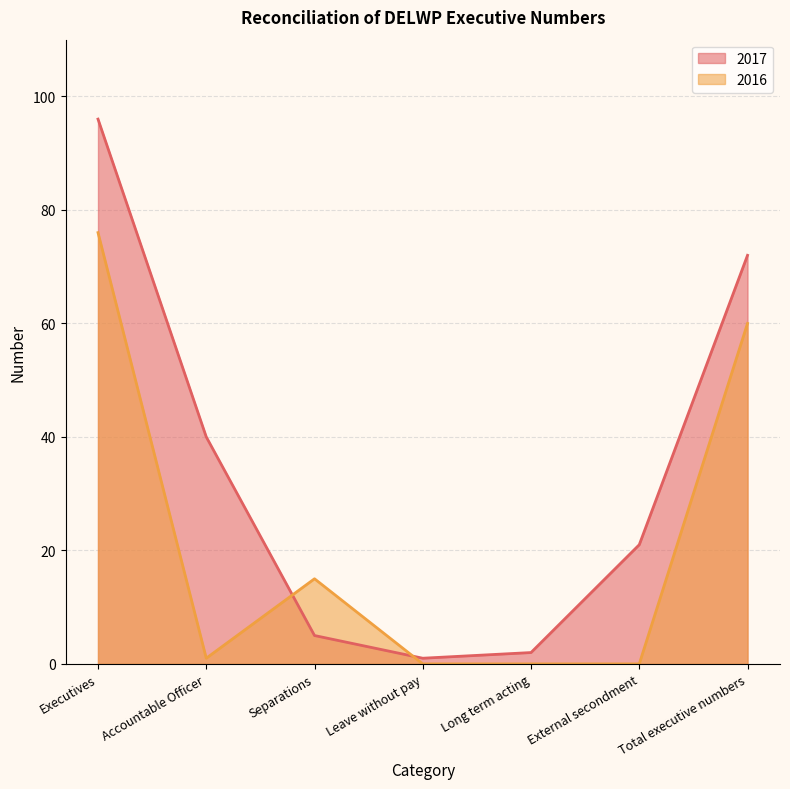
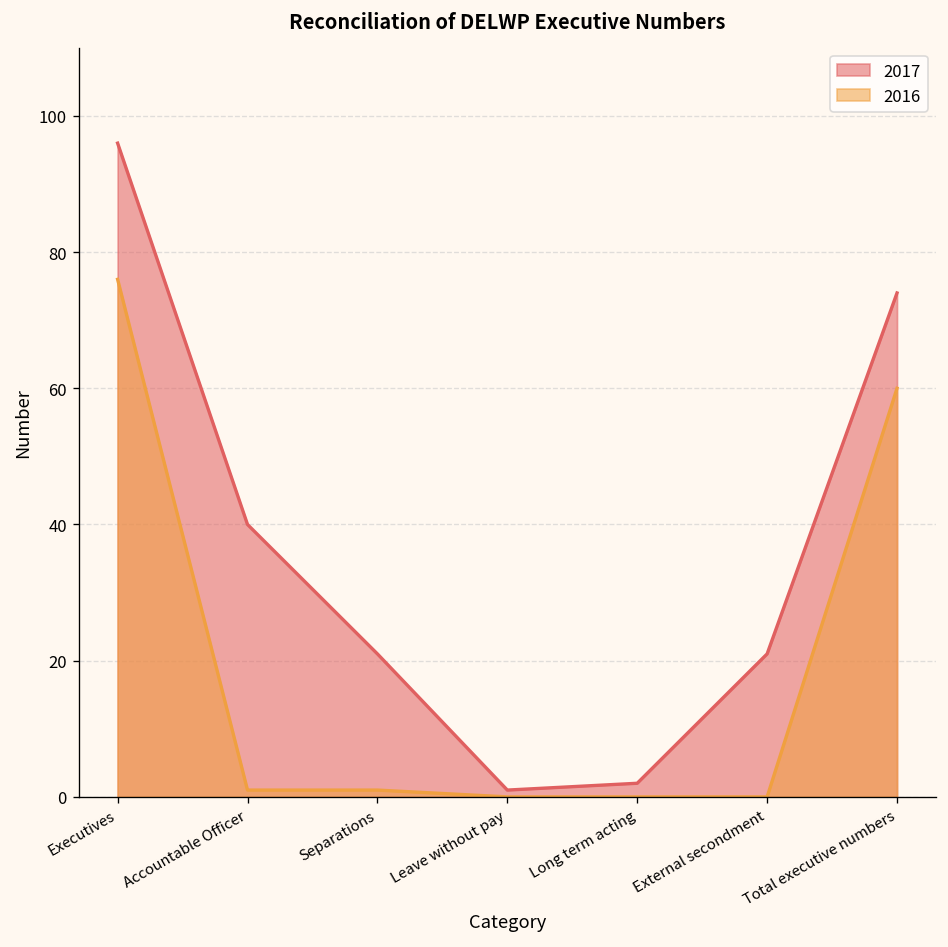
  {
    "2017": {
      "Executives": 96,
      "Accountable Officer": 40,
-     "Separations": 5,
+     "Separations": 21,
      "Leave without pay": 1,
      "Long term acting": 2,
      "External secondment": 21,
-     "Total executive numbers": 72
+     "Total executive numbers": 74
    },
    "2016": {
      "Executives": 76,
      "Accountable Officer": 1,
-     "Separations": 15,
+     "Separations": 1,
      "Leave without pay": 0,
      "Long term acting": 0,
      "External secondment": 0,
      "Total executive numbers": 60
    }
  }
